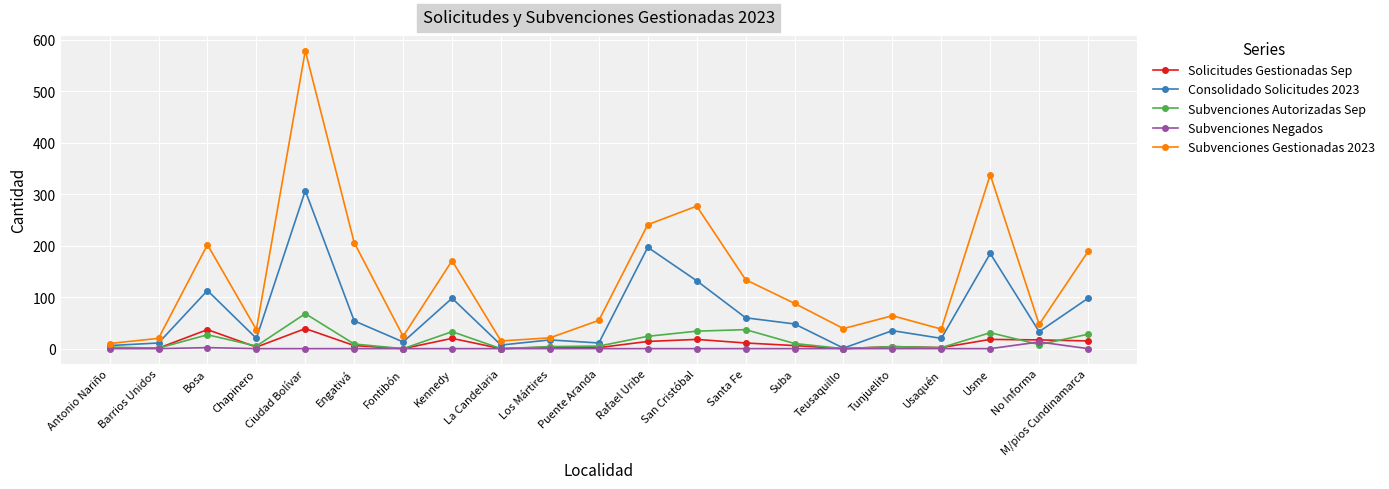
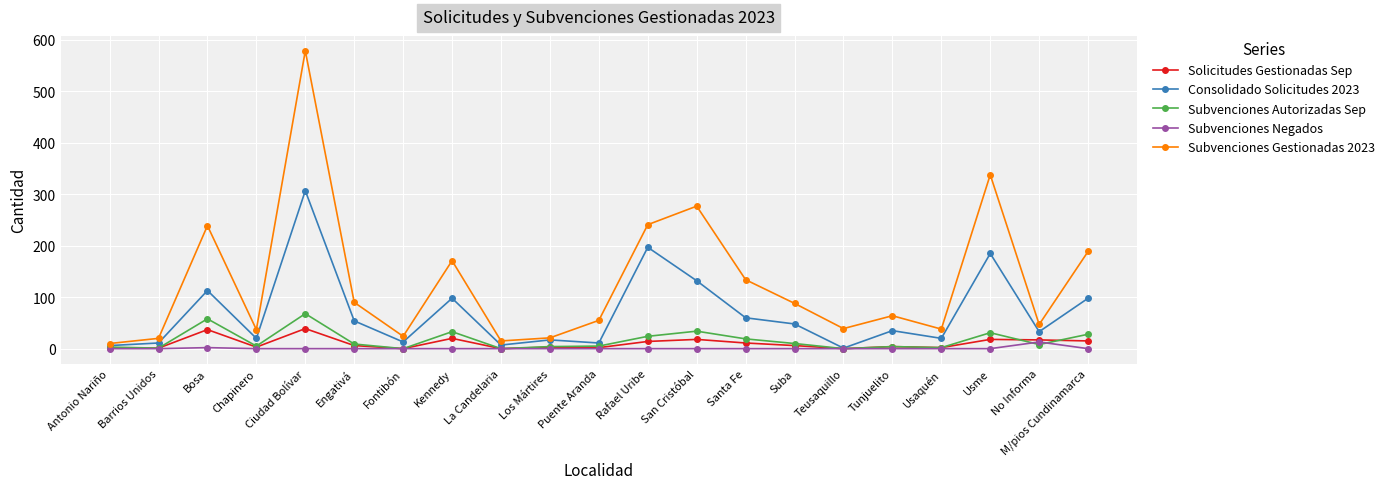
  {
    "Solicitudes Gestionadas Sep": {
      "Bosa": 40,
      "Ciudad Bolívar": 40,
      "Kennedy": 20,
      "Rafael Uribe": 10,
      "San Cristóbal": 20,
      "Santa Fe": 10,
      "Usme": 20,
      "M/pios Cundinamarca": 20
    },
    "Consolidado Solicitudes 2023": {
      "Barrios Unidos": 10,
      "Bosa": 110,
      "Chapinero": 20,
      "Ciudad Bolívar": 310,
      "Engativá": 50,
      "Fontibón": 10,
      "Kennedy": 100,
      "La Candelaria": 10,
      "Puente Aranda": 10,
      "Rafael Uribe": 200,
      "San Cristóbal": 130,
      "Santa Fe": 60,
      "Suba": 50,
      "Tunjuelito": 40,
      "Usaquén": 20,
      "Usme": 190,
      "No Informa": 30,
      "M/pios Cundinamarca": 100
    },
    "Subvenciones Autorizadas Sep": {
-     "Bosa": 30,
+     "Bosa": 60,
      "Ciudad Bolívar": 70,
      "Kennedy": 30,
      "Rafael Uribe": 20,
      "San Cristóbal": 30,
-     "Santa Fe": 40,
+     "Santa Fe": 20,
      "Usme": 30,
      "M/pios Cundinamarca": 30
    },
    "Subvenciones Negados": {
      "Bosa": 0,
      "Ciudad Bolívar": 0,
      "Engativá": 0,
      "Kennedy": 0,
      "Rafael Uribe": 0,
      "San Cristóbal": 0,
      "Santa Fe": 0,
      "Suba": 0,
      "Usme": 0,
      "M/pios Cundinamarca": 0
    },
    "Subvenciones Gestionadas 2023": {
      "Barrios Unidos": 20,
-     "Bosa": 200,
+     "Bosa": 240,
      "Chapinero": 40,
      "Ciudad Bolívar": 580,
-     "Engativá": 210,
+     "Engativá": 90,
      "Fontibón": 20,
      "Kennedy": 170,
      "La Candelaria": 20,
      "Puente Aranda": 60,
      "Rafael Uribe": 240,
      "San Cristóbal": 280,
      "Santa Fe": 130,
      "Suba": 90,
      "Teusaquillo": 40,
      "Tunjuelito": 60,
      "Usaquén": 40,
      "Usme": 340,
      "No Informa": 50,
      "M/pios Cundinamarca": 190
    }
  }
